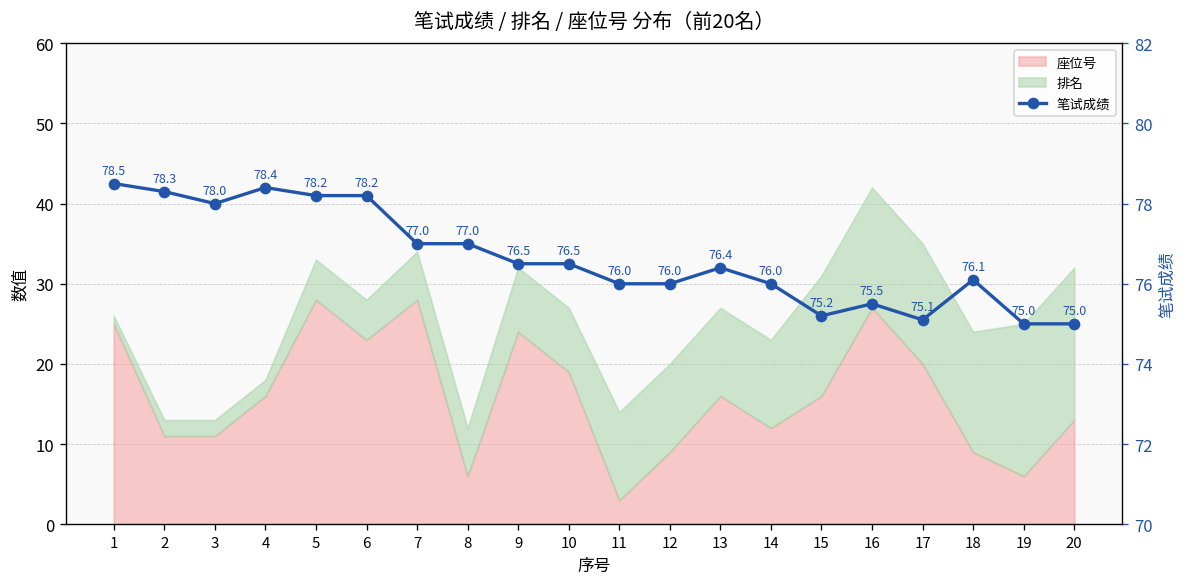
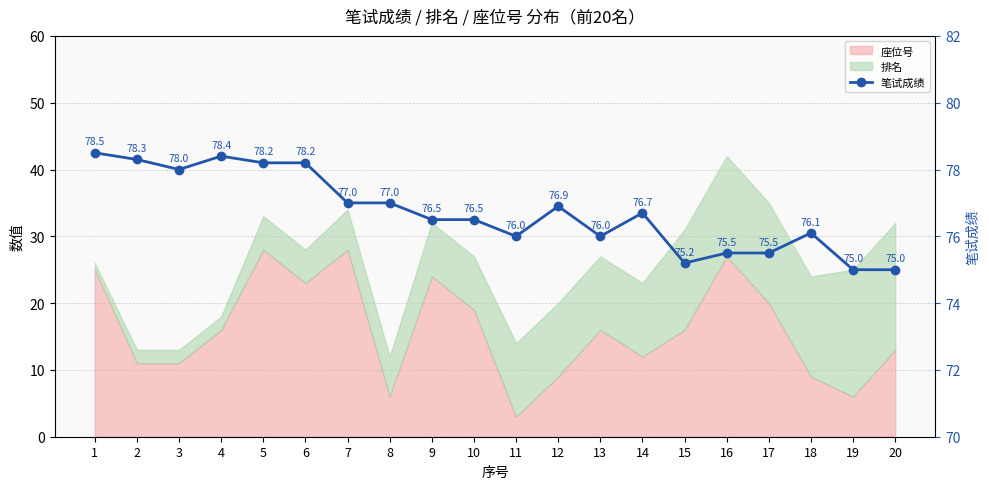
  {
    "笔试成绩": {
      "1": 78.5,
      "2": 78.3,
      "3": 78.0,
      "4": 78.4,
      "5": 78.2,
      "6": 78.2,
      "7": 77.0,
      "8": 77.0,
      "9": 76.5,
      "10": 76.5,
      "11": 76.0,
-     "12": 76.0,
-     "13": 76.4,
-     "14": 76.0,
+     "12": 76.9,
+     "13": 76.0,
+     "14": 76.7,
      "15": 75.2,
      "16": 75.5,
-     "17": 75.1,
+     "17": 75.5,
      "18": 76.1,
      "19": 75.0,
      "20": 75.0
    }
  }
